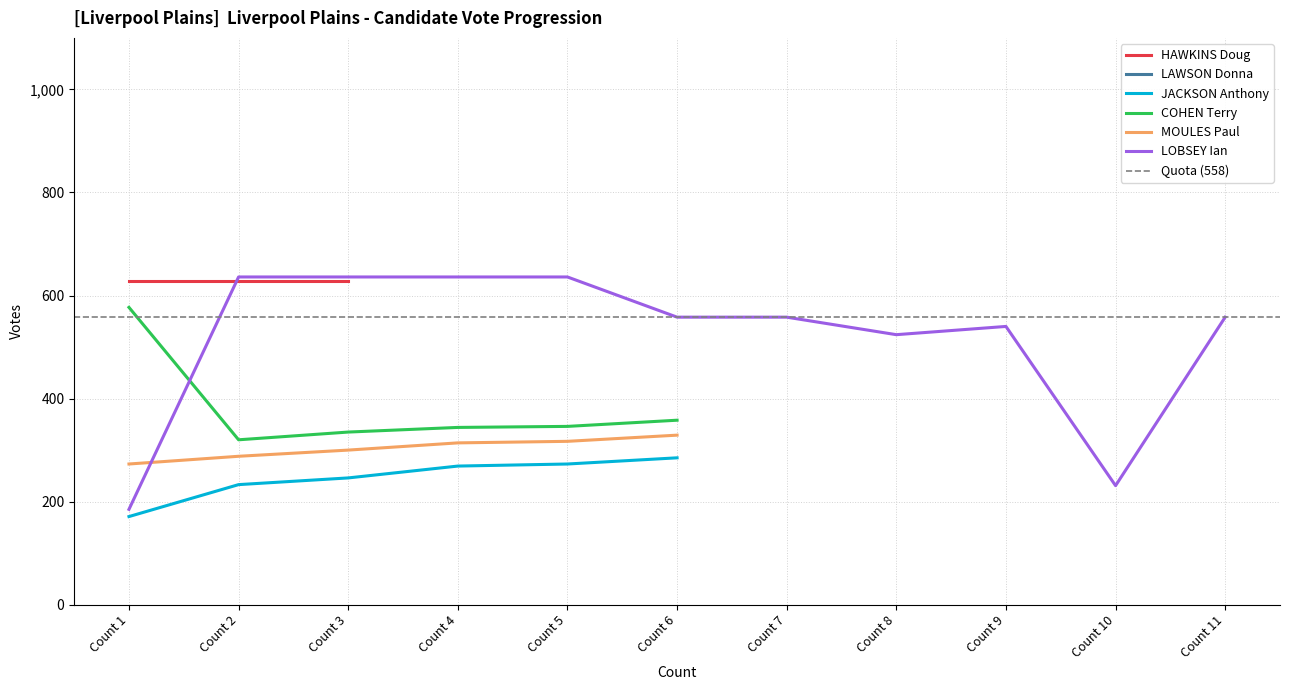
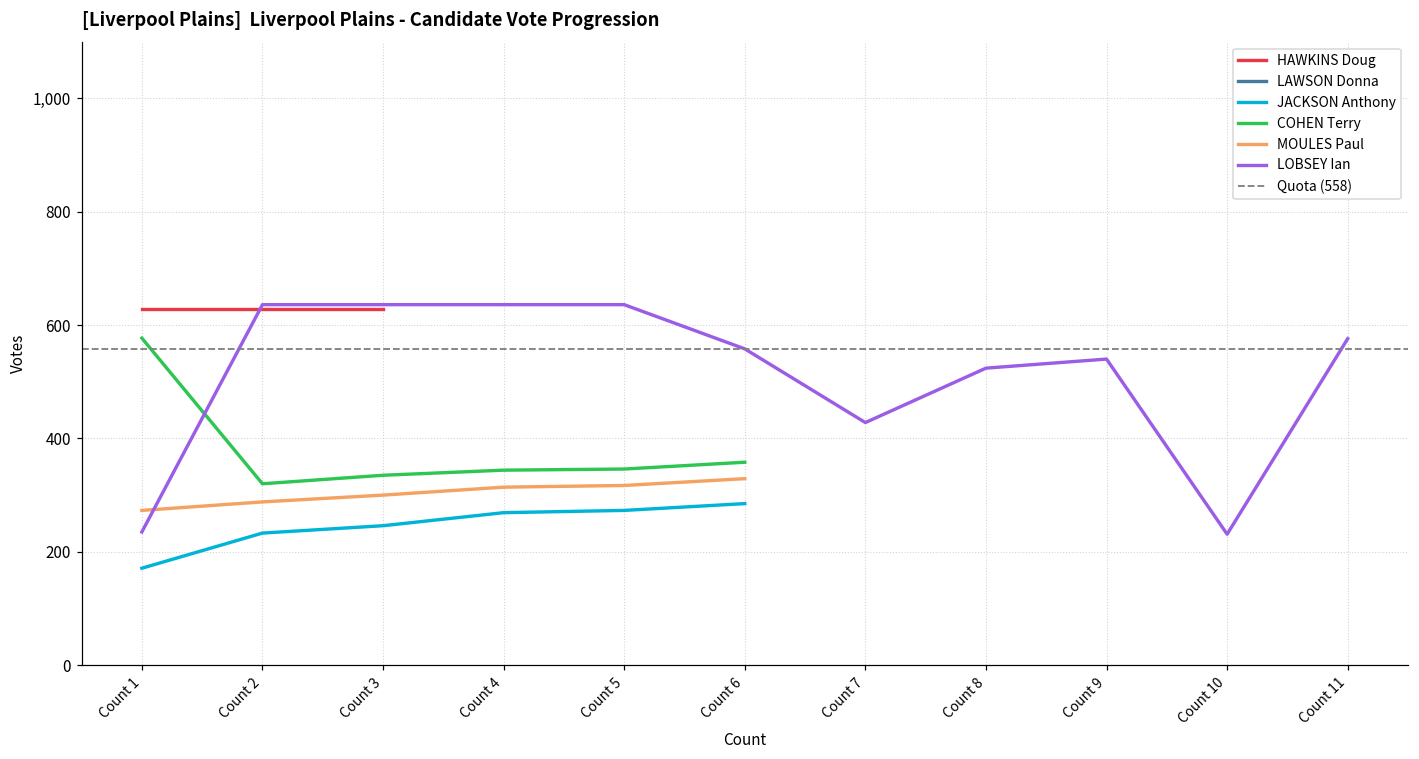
  {
    "HAWKINS Doug": {
      "Count 1": 630,
      "Count 2": 630,
      "Count 3": 630
    },
    "LAWSON Donna": {
      "Count 1": 970
    },
    "JACKSON Anthony": {
      "Count 1": 170,
      "Count 2": 230,
      "Count 3": 250,
      "Count 4": 270,
      "Count 5": 270,
      "Count 6": 290
    },
    "COHEN Terry": {
      "Count 1": 580,
      "Count 2": 320,
      "Count 3": 340,
      "Count 4": 340,
      "Count 5": 350,
      "Count 6": 360
    },
    "MOULES Paul": {
      "Count 1": 270,
      "Count 2": 290,
      "Count 3": 300,
      "Count 4": 310,
      "Count 5": 320,
      "Count 6": 330
    },
    "LOBSEY Ian": {
-     "Count 1": 190,
+     "Count 1": 240,
      "Count 2": 640,
      "Count 3": 640,
      "Count 4": 640,
      "Count 5": 640,
      "Count 6": 560,
-     "Count 7": 560,
+     "Count 7": 430,
      "Count 8": 520,
      "Count 9": 540,
      "Count 10": 230,
-     "Count 11": 560
+     "Count 11": 580
    }
  }
